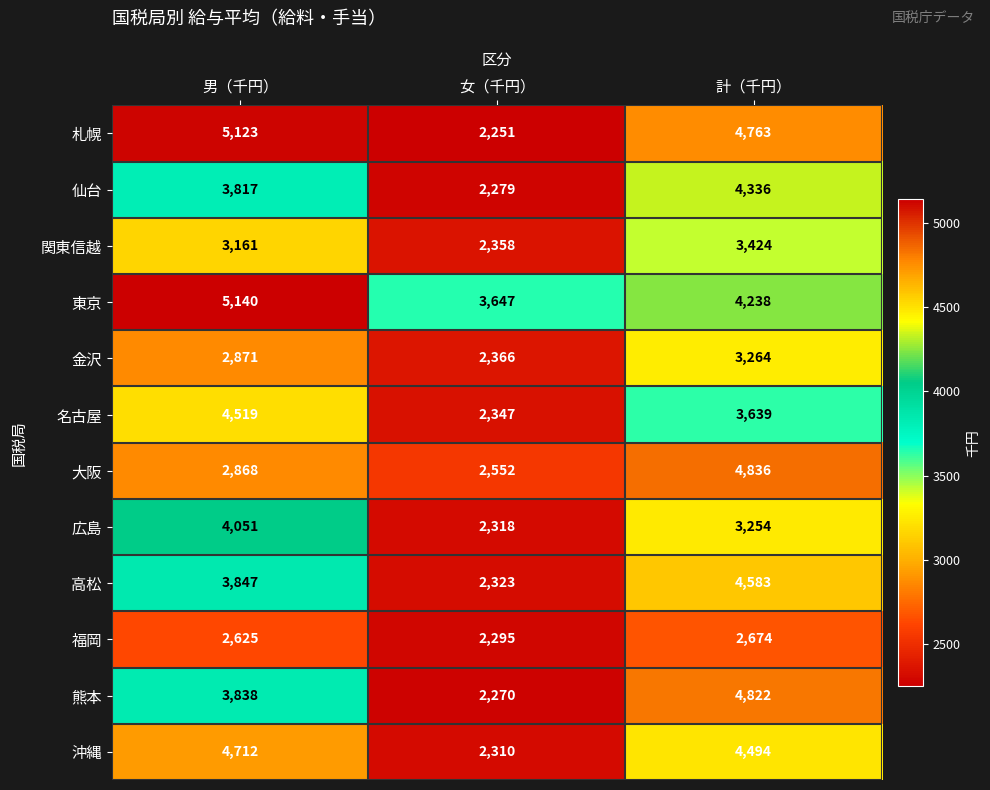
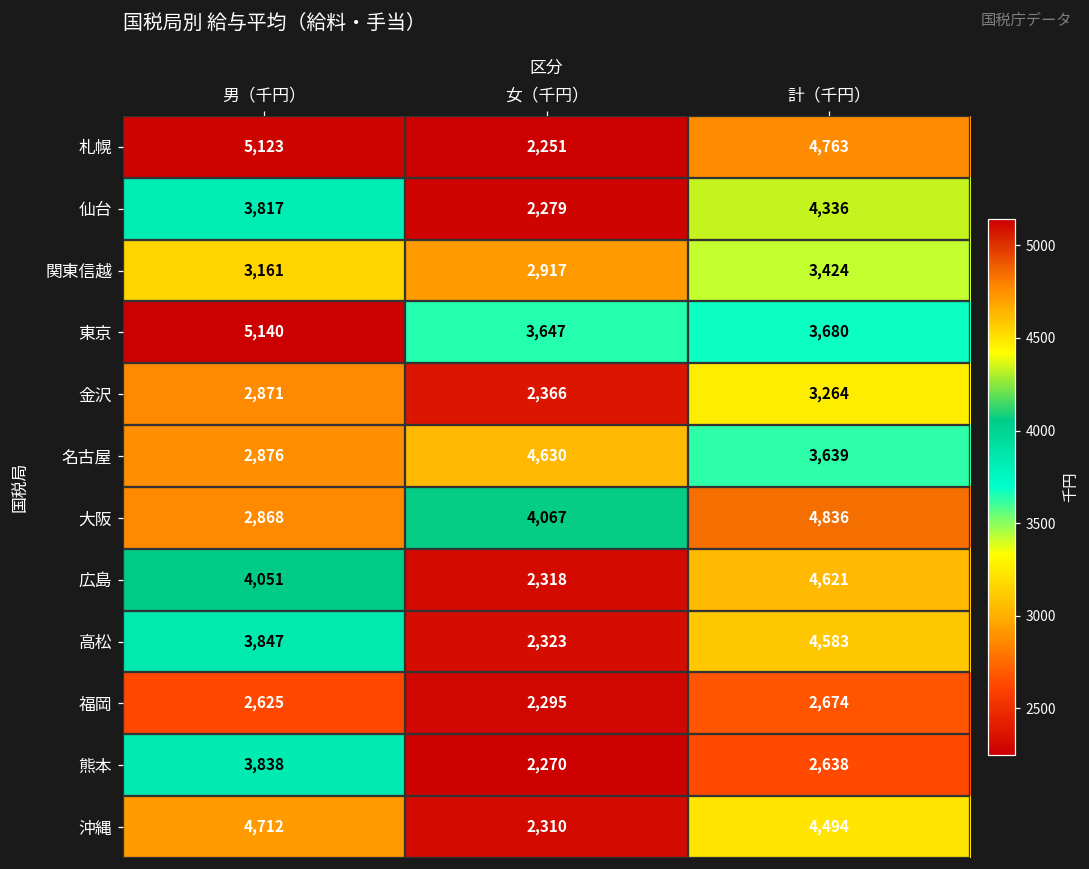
  {
    "札幌": {
      "男（千円）": "5,123",
      "女（千円）": "2,251",
      "計（千円）": "4,763"
    },
    "仙台": {
      "男（千円）": "3,817",
      "女（千円）": "2,279",
      "計（千円）": "4,336"
    },
    "関東信越": {
      "男（千円）": "3,161",
-     "女（千円）": "2,358",
+     "女（千円）": "2,917",
      "計（千円）": "3,424"
    },
    "東京": {
      "男（千円）": "5,140",
      "女（千円）": "3,647",
-     "計（千円）": "4,238"
+     "計（千円）": "3,680"
    },
    "金沢": {
      "男（千円）": "2,871",
      "女（千円）": "2,366",
      "計（千円）": "3,264"
    },
    "名古屋": {
-     "男（千円）": "4,519",
-     "女（千円）": "2,347",
+     "男（千円）": "2,876",
+     "女（千円）": "4,630",
      "計（千円）": "3,639"
    },
    "大阪": {
      "男（千円）": "2,868",
-     "女（千円）": "2,552",
+     "女（千円）": "4,067",
      "計（千円）": "4,836"
    },
    "広島": {
      "男（千円）": "4,051",
      "女（千円）": "2,318",
-     "計（千円）": "3,254"
+     "計（千円）": "4,621"
    },
    "高松": {
      "男（千円）": "3,847",
      "女（千円）": "2,323",
      "計（千円）": "4,583"
    },
    "福岡": {
      "男（千円）": "2,625",
      "女（千円）": "2,295",
      "計（千円）": "2,674"
    },
    "熊本": {
      "男（千円）": "3,838",
      "女（千円）": "2,270",
-     "計（千円）": "4,822"
+     "計（千円）": "2,638"
    },
    "沖縄": {
      "男（千円）": "4,712",
      "女（千円）": "2,310",
      "計（千円）": "4,494"
    }
  }
